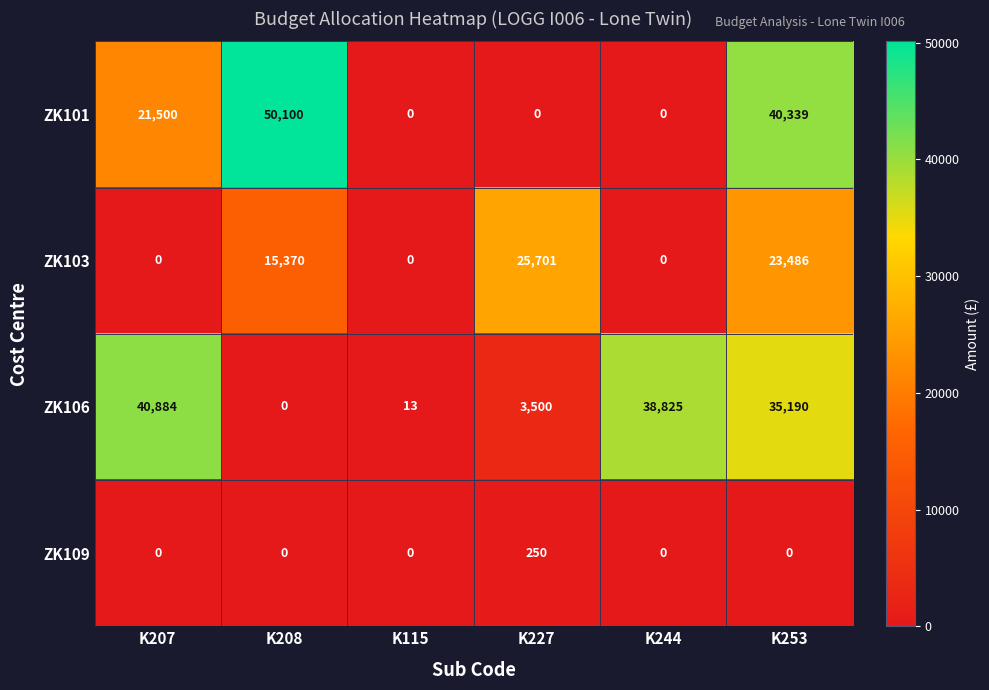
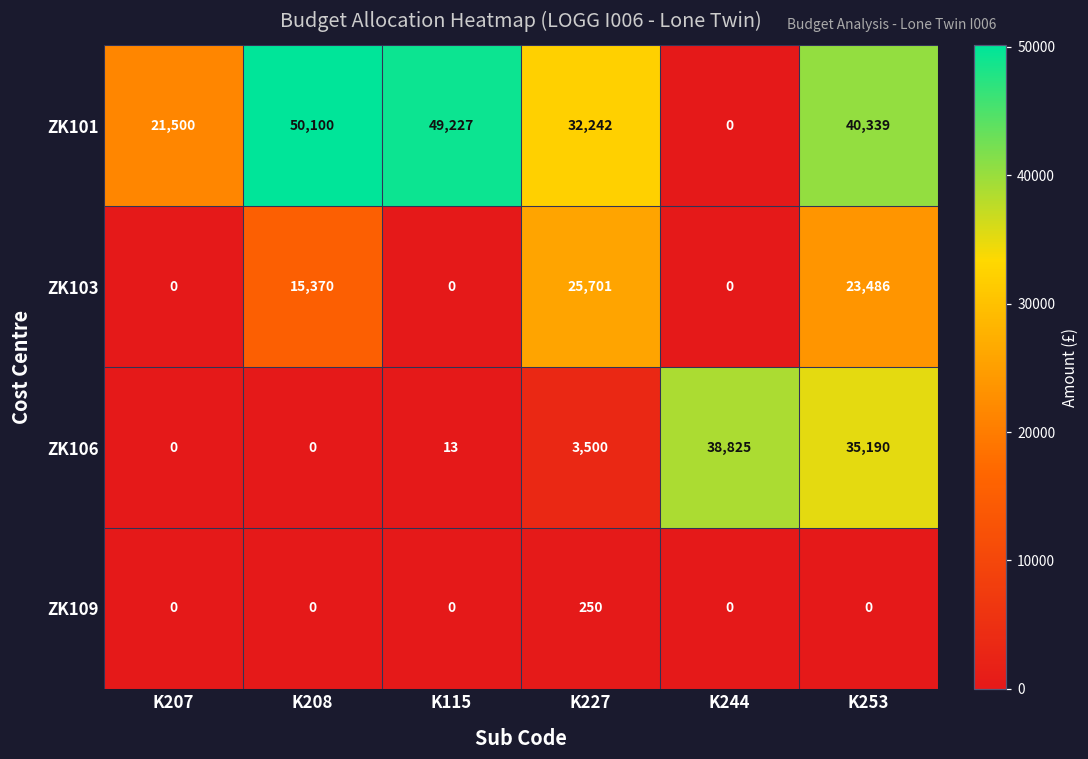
  {
    "ZK101": {
      "K207": "21,500",
      "K208": "50,100",
-     "K115": "0",
-     "K227": "0",
+     "K115": "49,227",
+     "K227": "32,242",
      "K244": "0",
      "K253": "40,339"
    },
    "ZK103": {
      "K207": "0",
      "K208": "15,370",
      "K115": "0",
      "K227": "25,701",
      "K244": "0",
      "K253": "23,486"
    },
    "ZK106": {
-     "K207": "40,884",
+     "K207": "0",
      "K208": "0",
      "K115": "13",
      "K227": "3,500",
      "K244": "38,825",
      "K253": "35,190"
    },
    "ZK109": {
      "K207": "0",
      "K208": "0",
      "K115": "0",
      "K227": "250",
      "K244": "0",
      "K253": "0"
    }
  }
